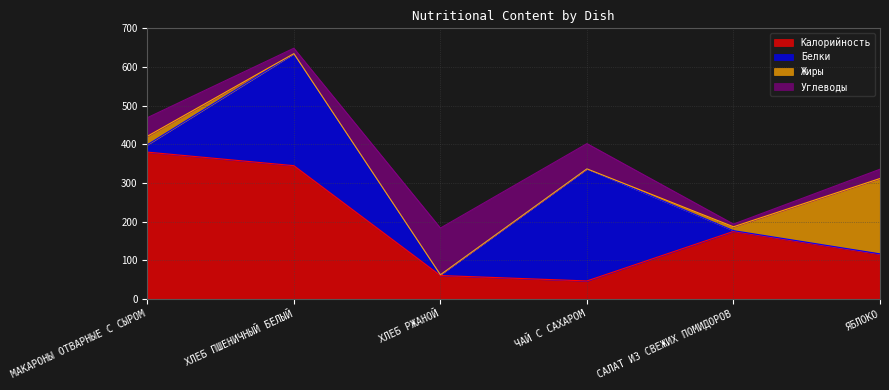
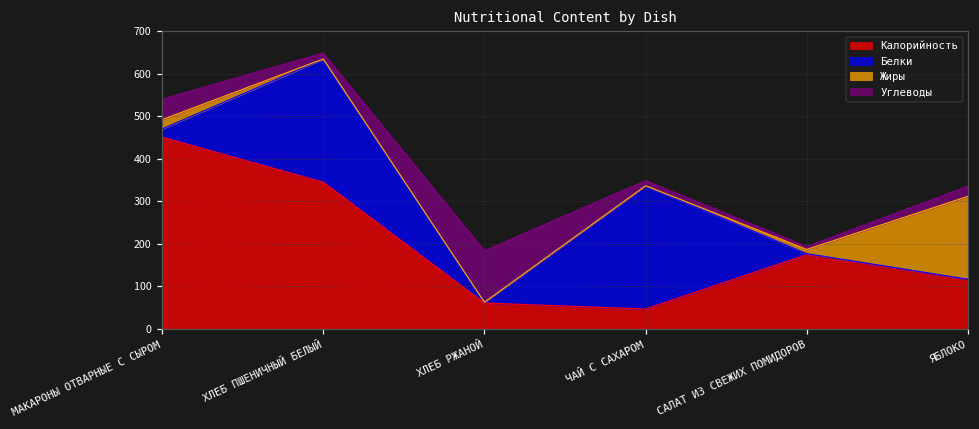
  {
    "Калорийность": {
-     "МАКАРОНЫ ОТВАРНЫЕ С СЫРОМ": 380,
+     "МАКАРОНЫ ОТВАРНЫЕ С СЫРОМ": 450,
      "ХЛЕБ ПШЕНИЧНЫЙ БЕЛЫЙ": 350,
      "ЧАЙ С САХАРОМ": 50
    },
    "Белки": {
      "МАКАРОНЫ ОТВАРНЫЕ С СЫРОМ": 20
    },
    "Жиры": {
      "МАКАРОНЫ ОТВАРНЫЕ С СЫРОМ": 20,
      "САЛАТ ИЗ СВЕЖИХ ПОМИДОРОВ": 10,
      "ЯБЛОКО": 190
    },
    "Углеводы": {
      "МАКАРОНЫ ОТВАРНЫЕ С СЫРОМ": 50,
      "ХЛЕБ ПШЕНИЧНЫЙ БЕЛЫЙ": 10,
      "ХЛЕБ РЖАНОЙ": 120,
-     "ЧАЙ С САХАРОМ": 70,
+     "ЧАЙ С САХАРОМ": 10,
      "САЛАТ ИЗ СВЕЖИХ ПОМИДОРОВ": 10,
      "ЯБЛОКО": 20
    }
  }
